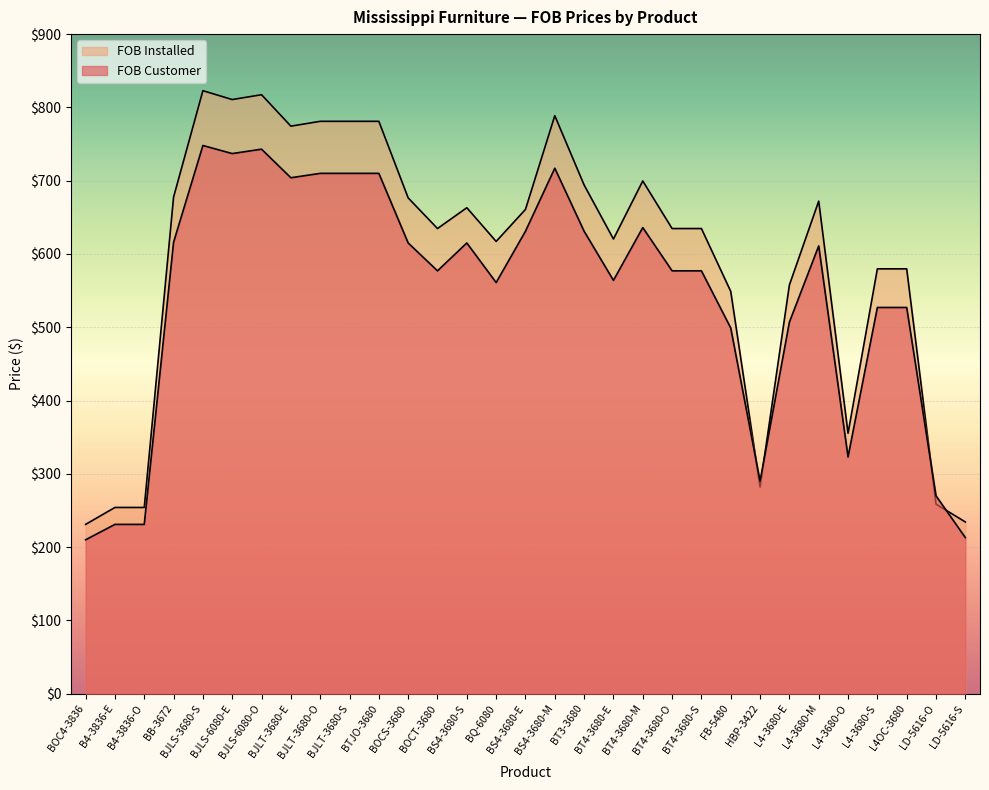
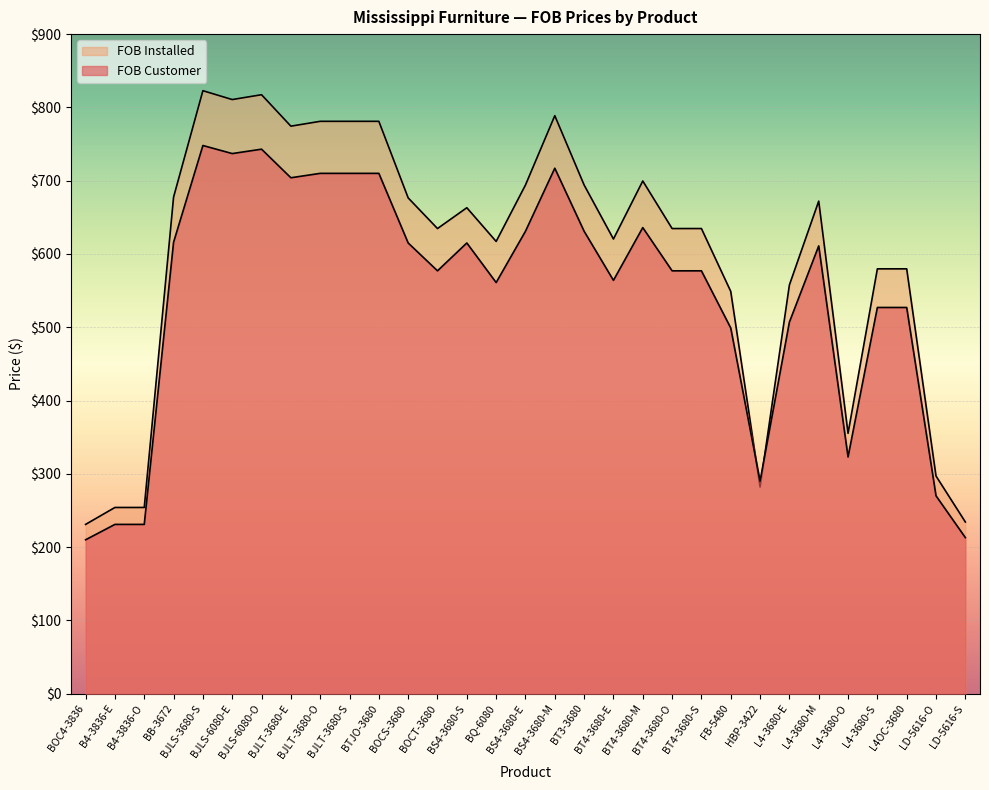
  {
    "FOB Installed": {
      "BOC4-3836": "$230",
      "B4-3836-E": "$250",
      "B4-3836-O": "$250",
      "BB-3672": "$680",
      "BJLS-3680-S": "$820",
      "BJLS-6080-E": "$810",
      "BJLS-6080-O": "$820",
      "BJLT-3680-E": "$770",
      "BJLT-3680-O": "$780",
      "BJLT-3680-S": "$780",
      "BTJO-3680": "$780",
      "BOCS-3680": "$680",
      "BOCT-3680": "$630",
      "BS4-3680-S": "$660",
      "BQ-6080": "$620",
-     "BS4-3680-E": "$660",
+     "BS4-3680-E": "$690",
      "BS4-3680-M": "$790",
      "BT3-3680": "$690",
      "BT4-3680-E": "$620",
      "BT4-3680-M": "$700",
      "BT4-3680-O": "$630",
      "BT4-3680-S": "$630",
      "FB-5480": "$550",
      "HBP-3422": "$280",
      "L4-3680-E": "$560",
      "L4-3680-M": "$670",
      "L4-3680-O": "$360",
      "L4-3680-S": "$580",
      "L4OC-3680": "$580",
-     "LD-5616-O": "$260",
+     "LD-5616-O": "$300",
      "LD-5616-S": "$230"
    },
    "FOB Customer": {
      "BOC4-3836": "$210",
      "B4-3836-E": "$230",
      "B4-3836-O": "$230",
      "BB-3672": "$620",
      "BJLS-3680-S": "$750",
      "BJLS-6080-E": "$740",
      "BJLS-6080-O": "$740",
      "BJLT-3680-E": "$700",
      "BJLT-3680-O": "$710",
      "BJLT-3680-S": "$710",
      "BTJO-3680": "$710",
      "BOCS-3680": "$620",
      "BOCT-3680": "$580",
      "BS4-3680-S": "$620",
      "BQ-6080": "$560",
      "BS4-3680-E": "$630",
      "BS4-3680-M": "$720",
      "BT3-3680": "$630",
      "BT4-3680-E": "$560",
      "BT4-3680-M": "$640",
      "BT4-3680-O": "$580",
      "BT4-3680-S": "$580",
      "FB-5480": "$500",
      "HBP-3422": "$290",
      "L4-3680-E": "$510",
      "L4-3680-M": "$610",
      "L4-3680-O": "$320",
      "L4-3680-S": "$530",
      "L4OC-3680": "$530",
      "LD-5616-O": "$270",
      "LD-5616-S": "$210"
    }
  }
